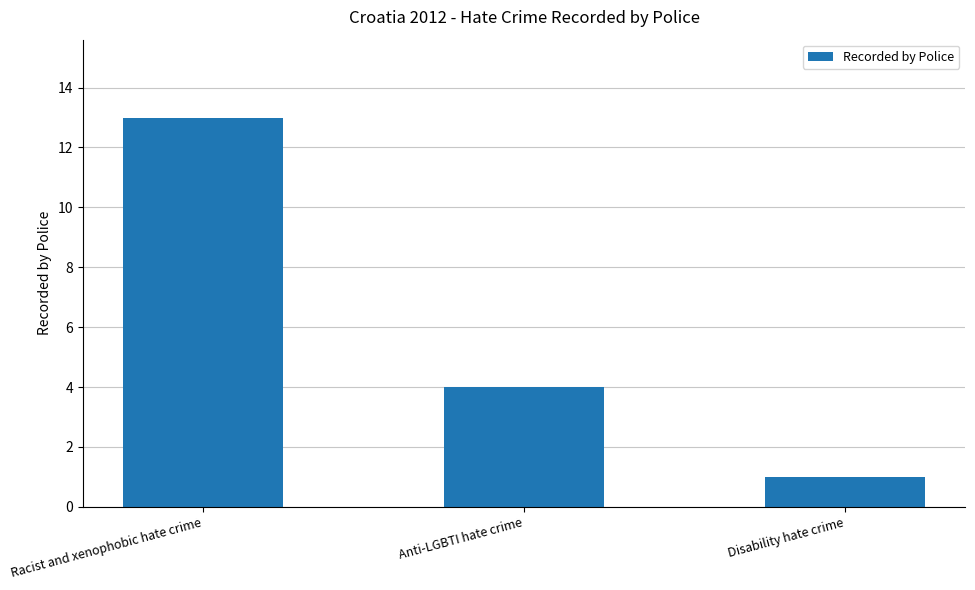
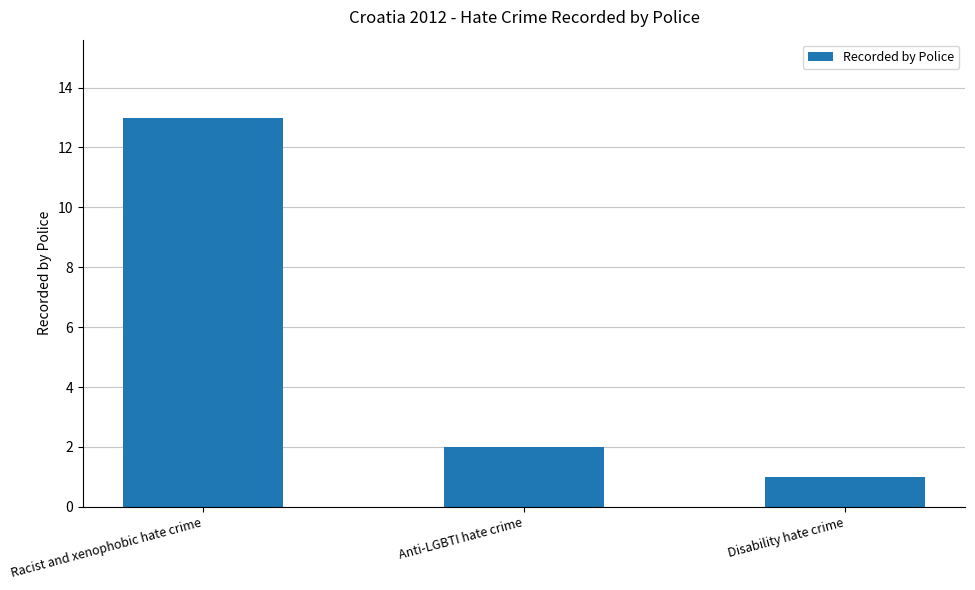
  {
    "Racist and xenophobic hate crime": 13,
-   "Anti-LGBTI hate crime": 4,
+   "Anti-LGBTI hate crime": 2,
    "Disability hate crime": 1
  }
